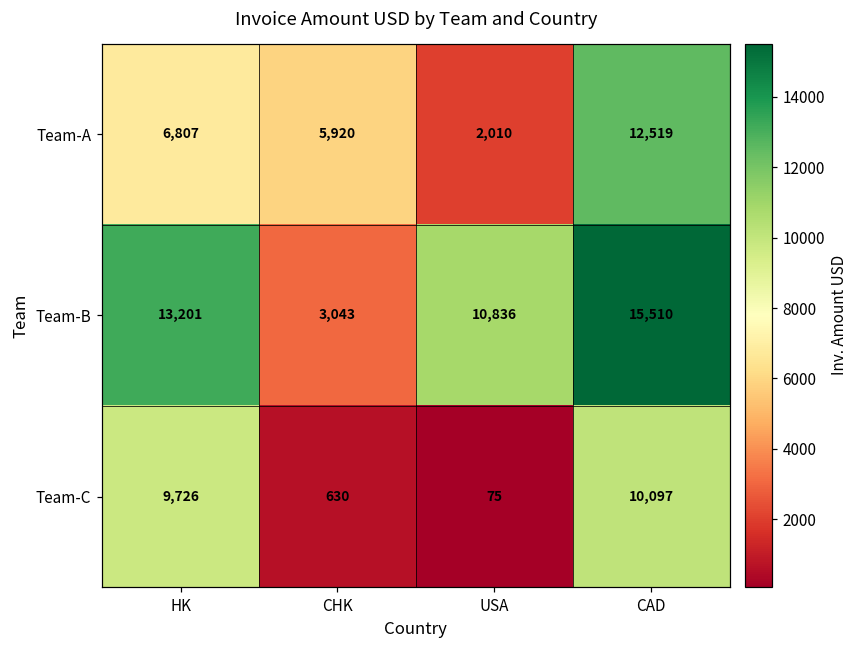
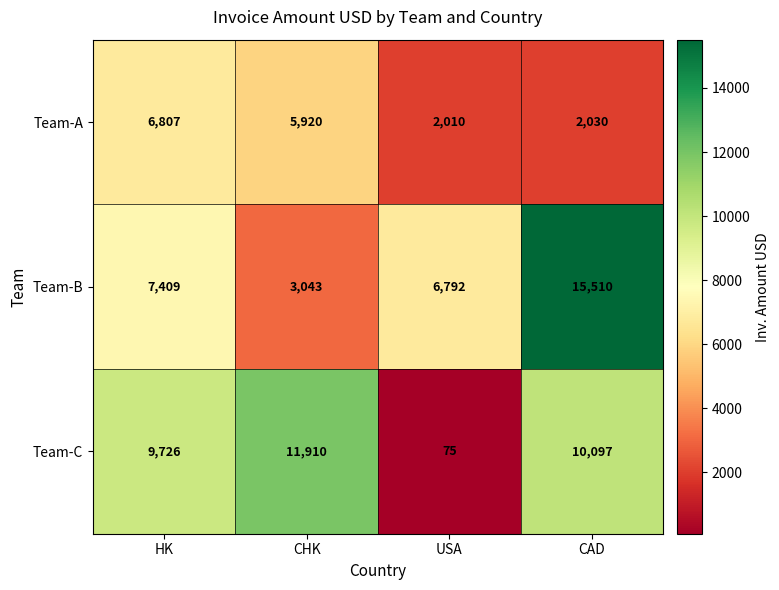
  {
    "Team-A": {
      "HK": "6,807",
      "CHK": "5,920",
      "USA": "2,010",
-     "CAD": "12,519"
+     "CAD": "2,030"
    },
    "Team-B": {
-     "HK": "13,201",
+     "HK": "7,409",
      "CHK": "3,043",
-     "USA": "10,836",
+     "USA": "6,792",
      "CAD": "15,510"
    },
    "Team-C": {
      "HK": "9,726",
-     "CHK": "630",
+     "CHK": "11,910",
      "USA": "75",
      "CAD": "10,097"
    }
  }
